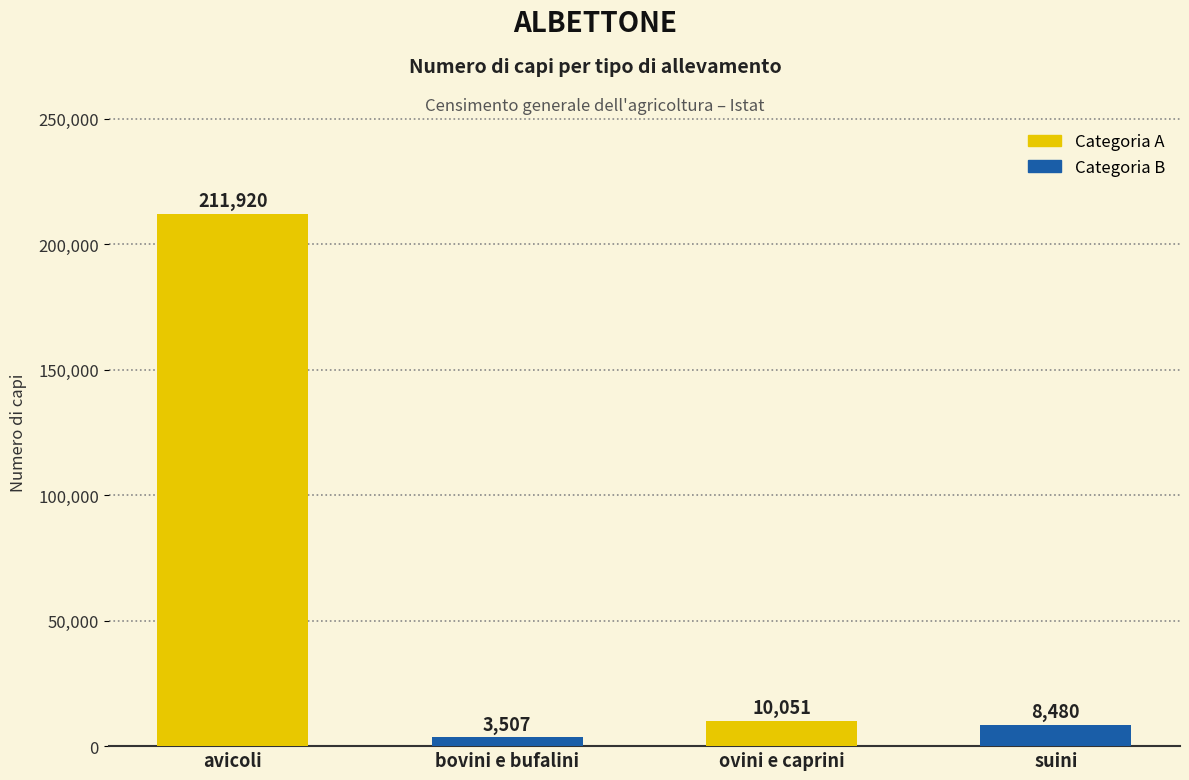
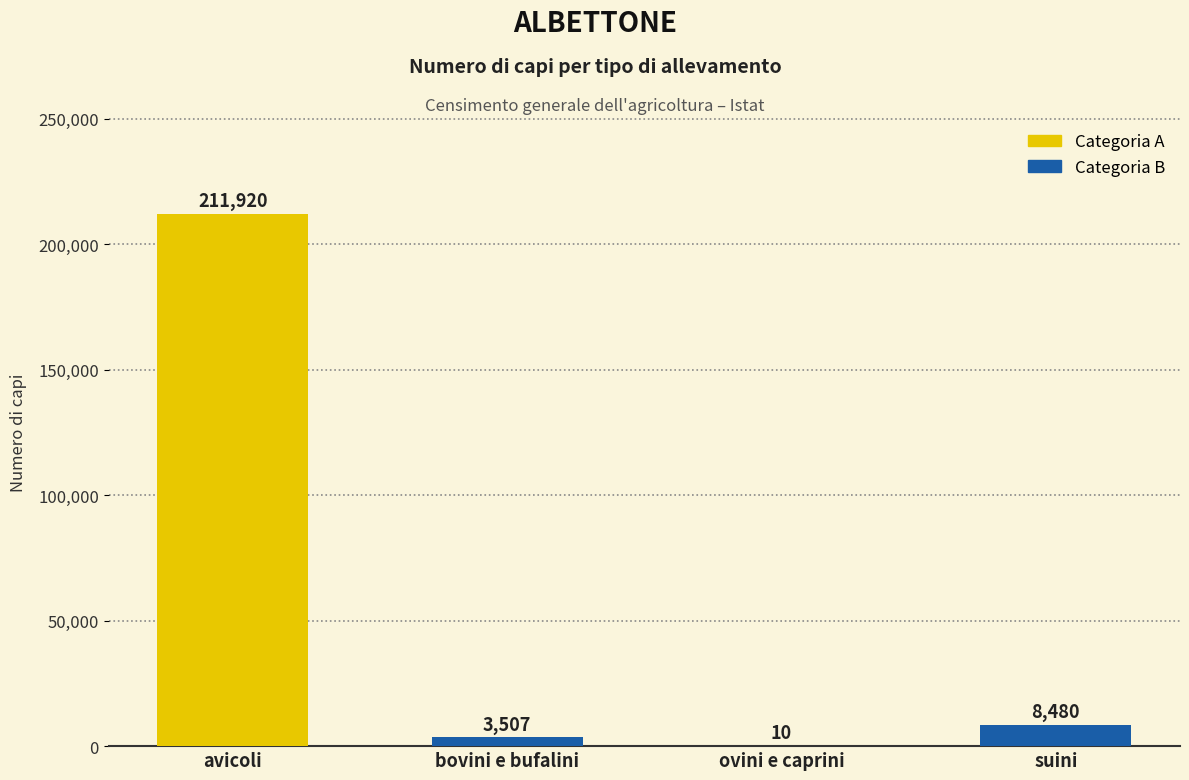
  {
    "avicoli": "211,920",
    "bovini e bufalini": "3,507",
-   "ovini e caprini": "10,051",
+   "ovini e caprini": "10",
    "suini": "8,480"
  }
